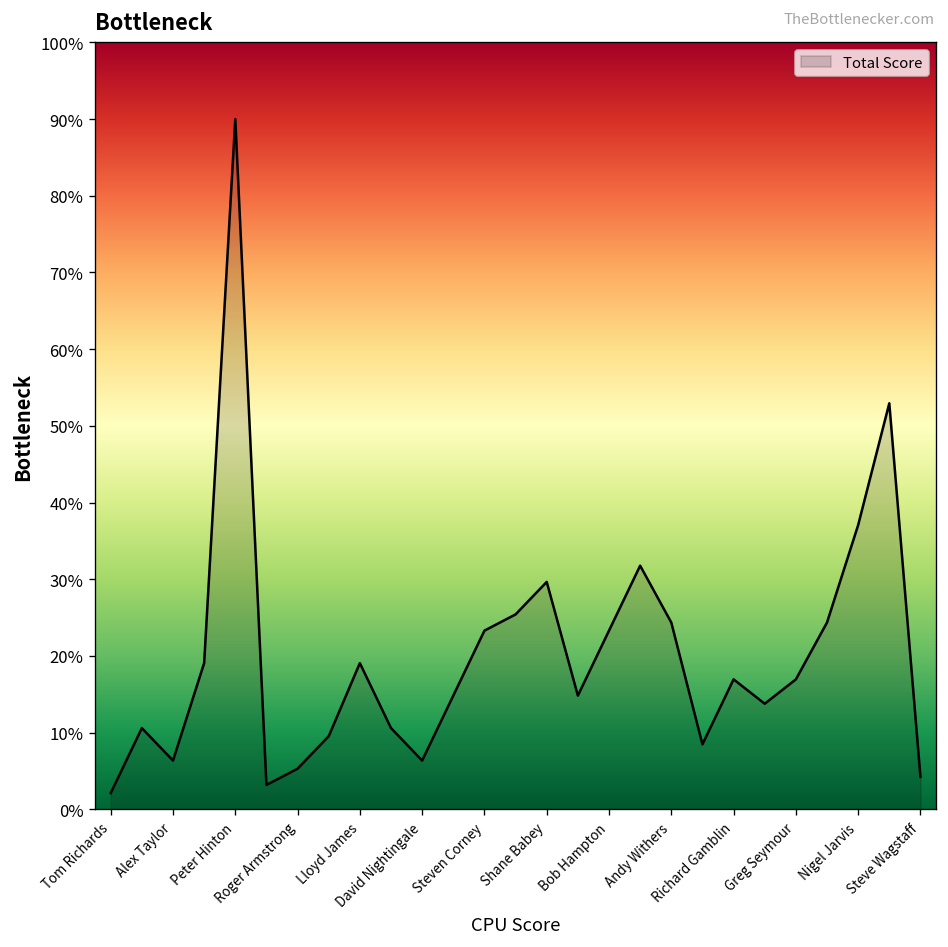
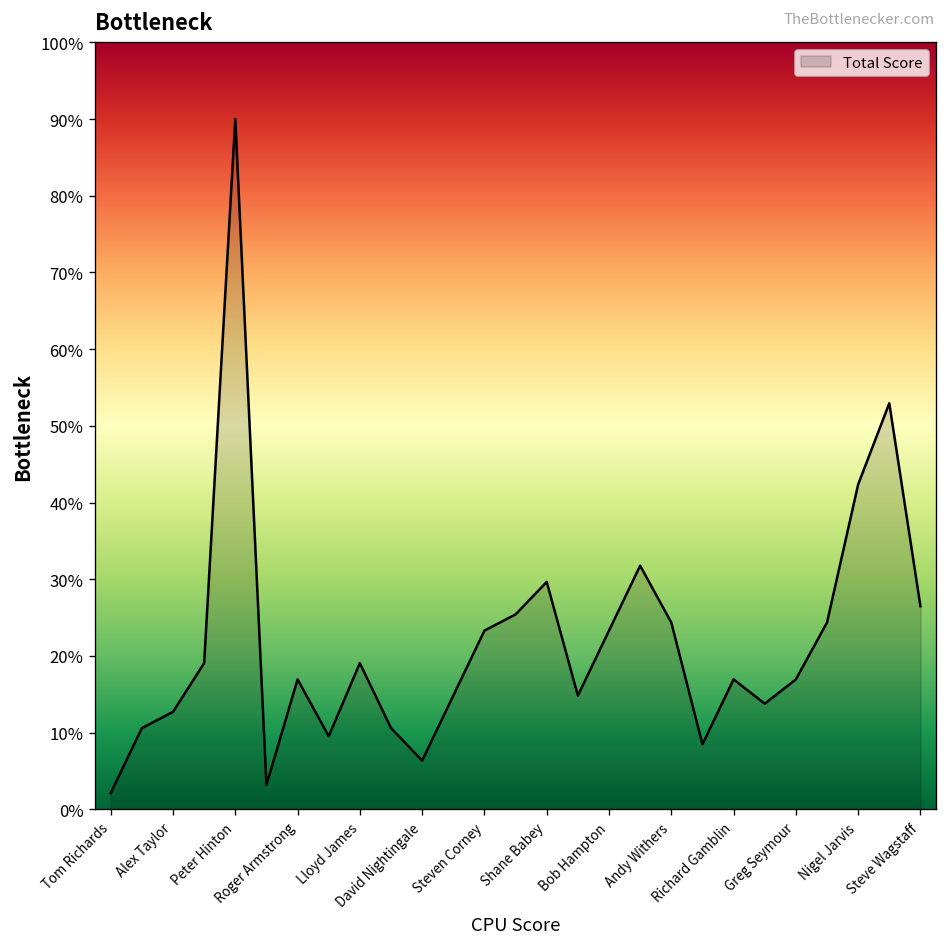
  {
    "Tom Richards": "2%",
-   "Alex Taylor": "6%",
+   "Alex Taylor": "13%",
    "Peter Hinton": "90%",
-   "Roger Armstrong": "5%",
+   "Roger Armstrong": "17%",
    "Lloyd James": "19%",
    "David Nightingale": "6%",
    "Steven Corney": "23%",
    "Shane Babey": "30%",
    "Bob Hampton": "23%",
    "Andy Withers": "24%",
    "Richard Gamblin": "17%",
    "Greg Seymour": "17%",
-   "Nigel Jarvis": "37%",
-   "Steve Wagstaff": "4%"
+   "Nigel Jarvis": "42%",
+   "Steve Wagstaff": "26%"
  }
